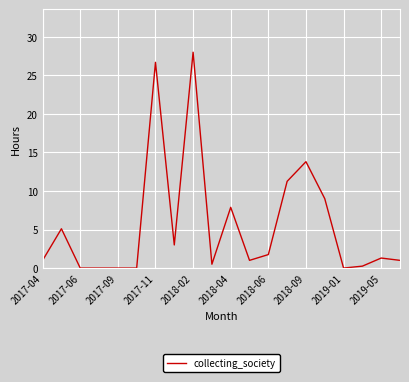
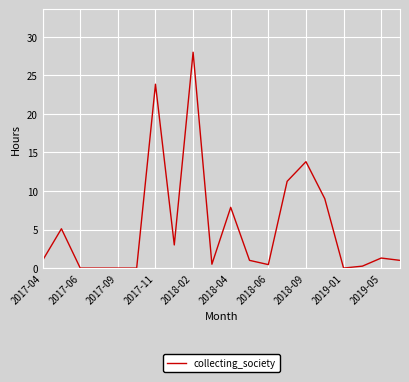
  {
    "2017-04": 1,
    "2017-06": 0,
    "2017-09": 0,
-   "2017-11": 27,
+   "2017-11": 24,
    "2018-02": 28,
    "2018-04": 8,
-   "2018-06": 2,
+   "2018-06": 0,
    "2018-09": 14,
    "2019-01": 0,
    "2019-05": 1
  }
